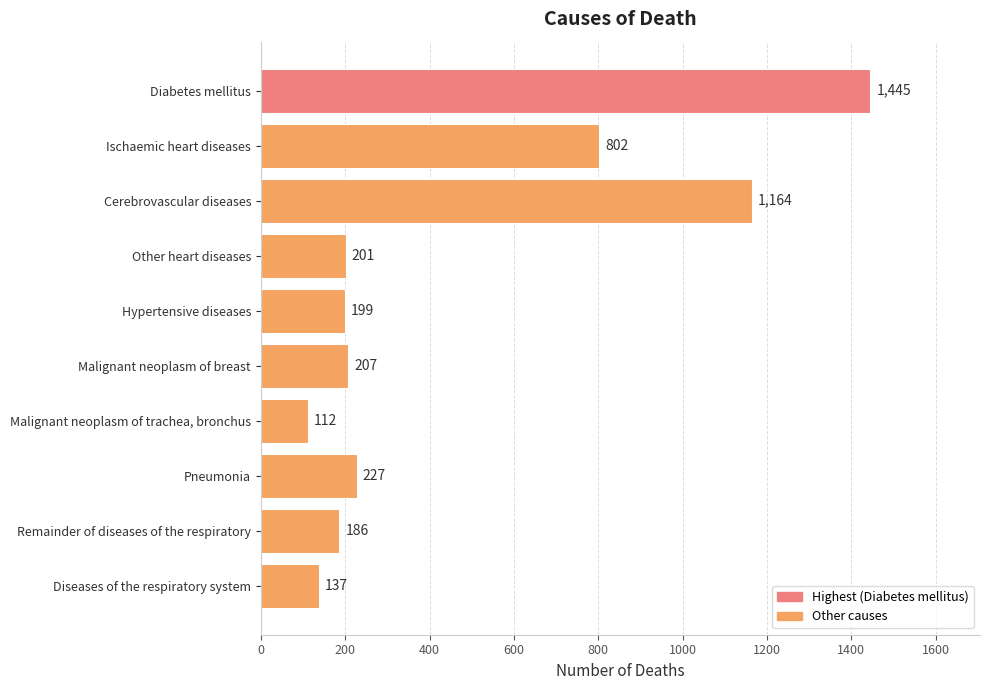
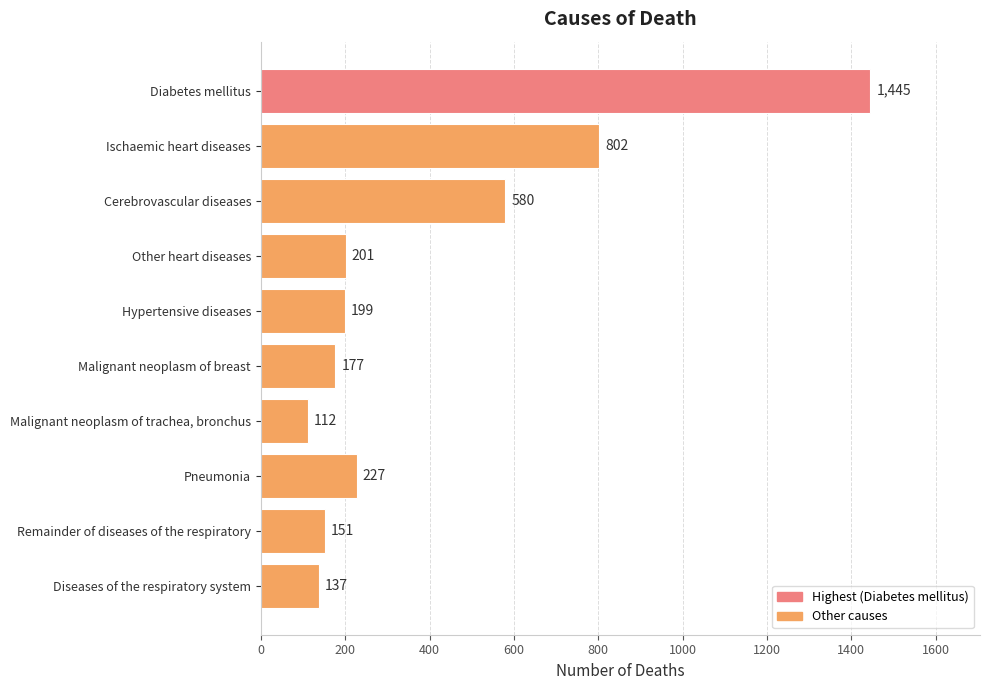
  {
    "Diabetes mellitus": "1,445",
    "Ischaemic heart diseases": "802",
-   "Cerebrovascular diseases": "1,164",
+   "Cerebrovascular diseases": "580",
    "Other heart diseases": "201",
    "Hypertensive diseases": "199",
-   "Malignant neoplasm of breast": "207",
+   "Malignant neoplasm of breast": "177",
    "Malignant neoplasm of trachea, bronchus": "112",
    "Pneumonia": "227",
-   "Remainder of diseases of the respiratory": "186",
+   "Remainder of diseases of the respiratory": "151",
    "Diseases of the respiratory system": "137"
  }
